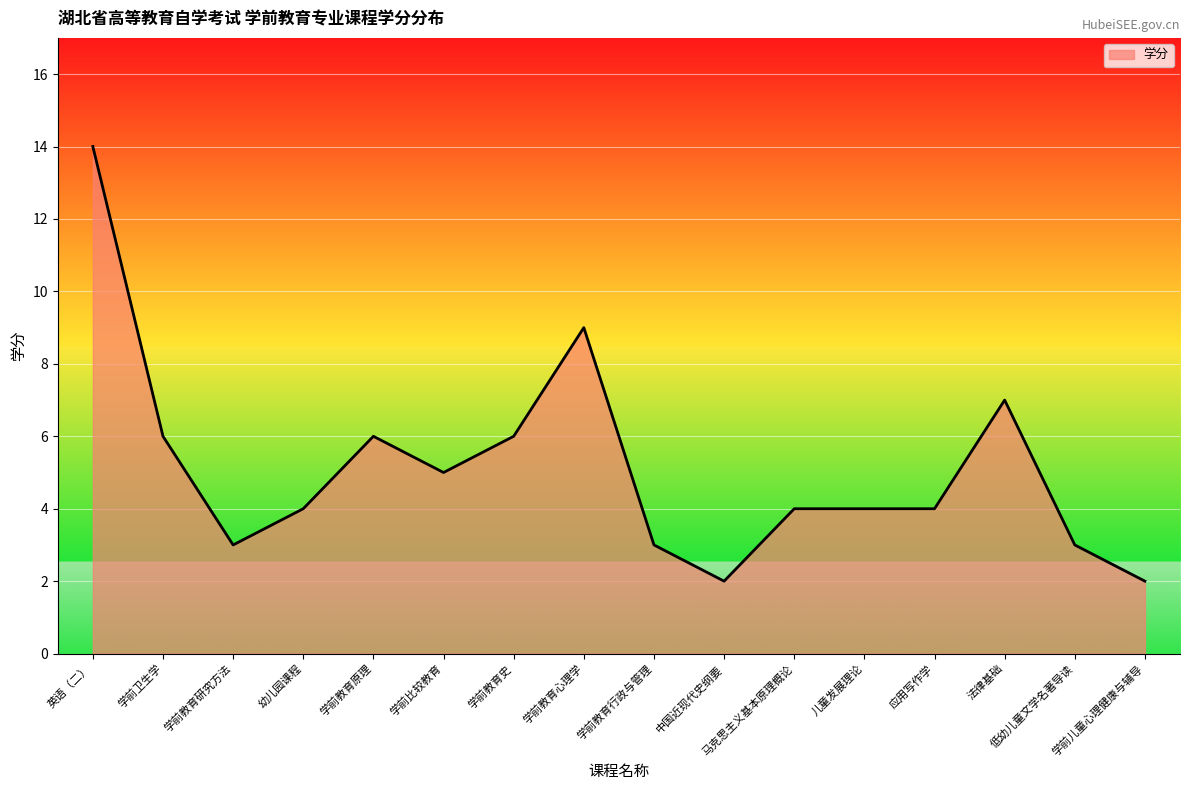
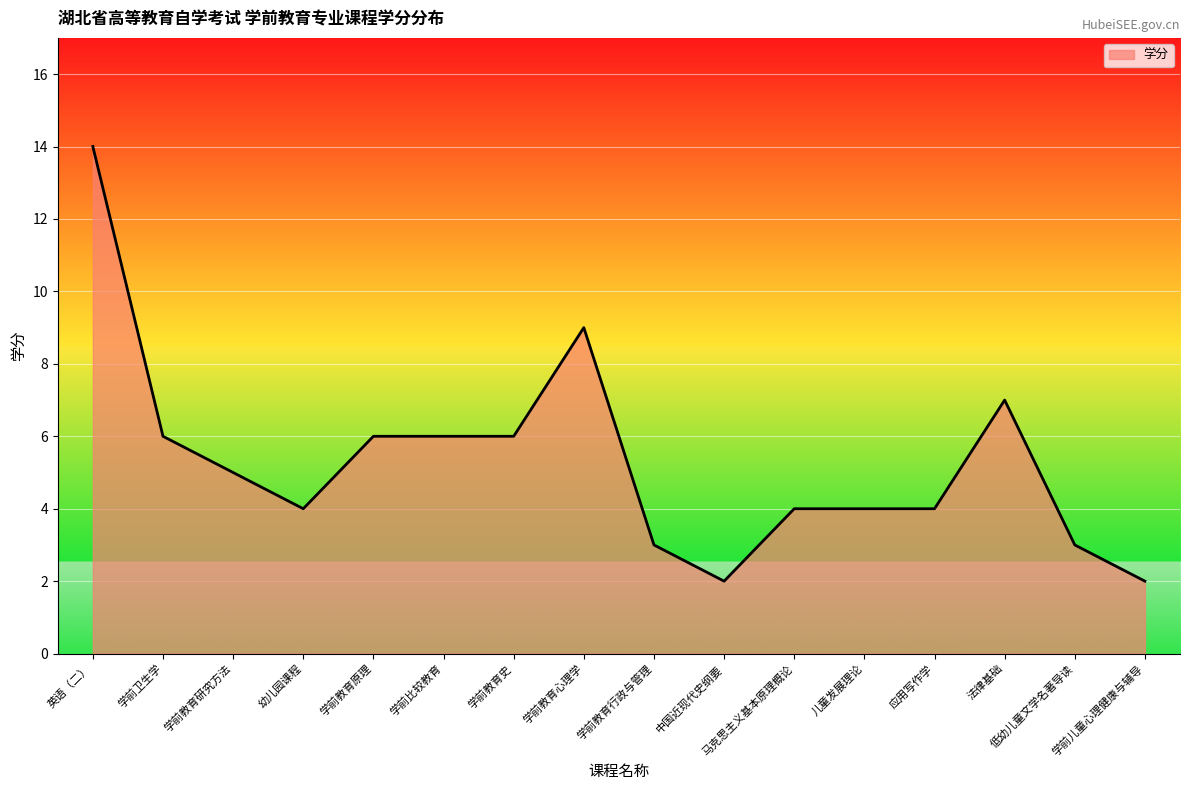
  {
    "英语（二）": 14,
    "学前卫生学": 6,
-   "学前教育研究方法": 3,
+   "学前教育研究方法": 5,
    "幼儿园课程": 4,
    "学前教育原理": 6,
-   "学前比较教育": 5,
+   "学前比较教育": 6,
    "学前教育史": 6,
    "学前教育心理学": 9,
    "学前教育行政与管理": 3,
    "中国近现代史纲要": 2,
    "马克思主义基本原理概论": 4,
    "儿童发展理论": 4,
    "应用写作学": 4,
    "法律基础": 7,
    "低幼儿童文学名著导读": 3,
    "学前儿童心理健康与辅导": 2
  }
